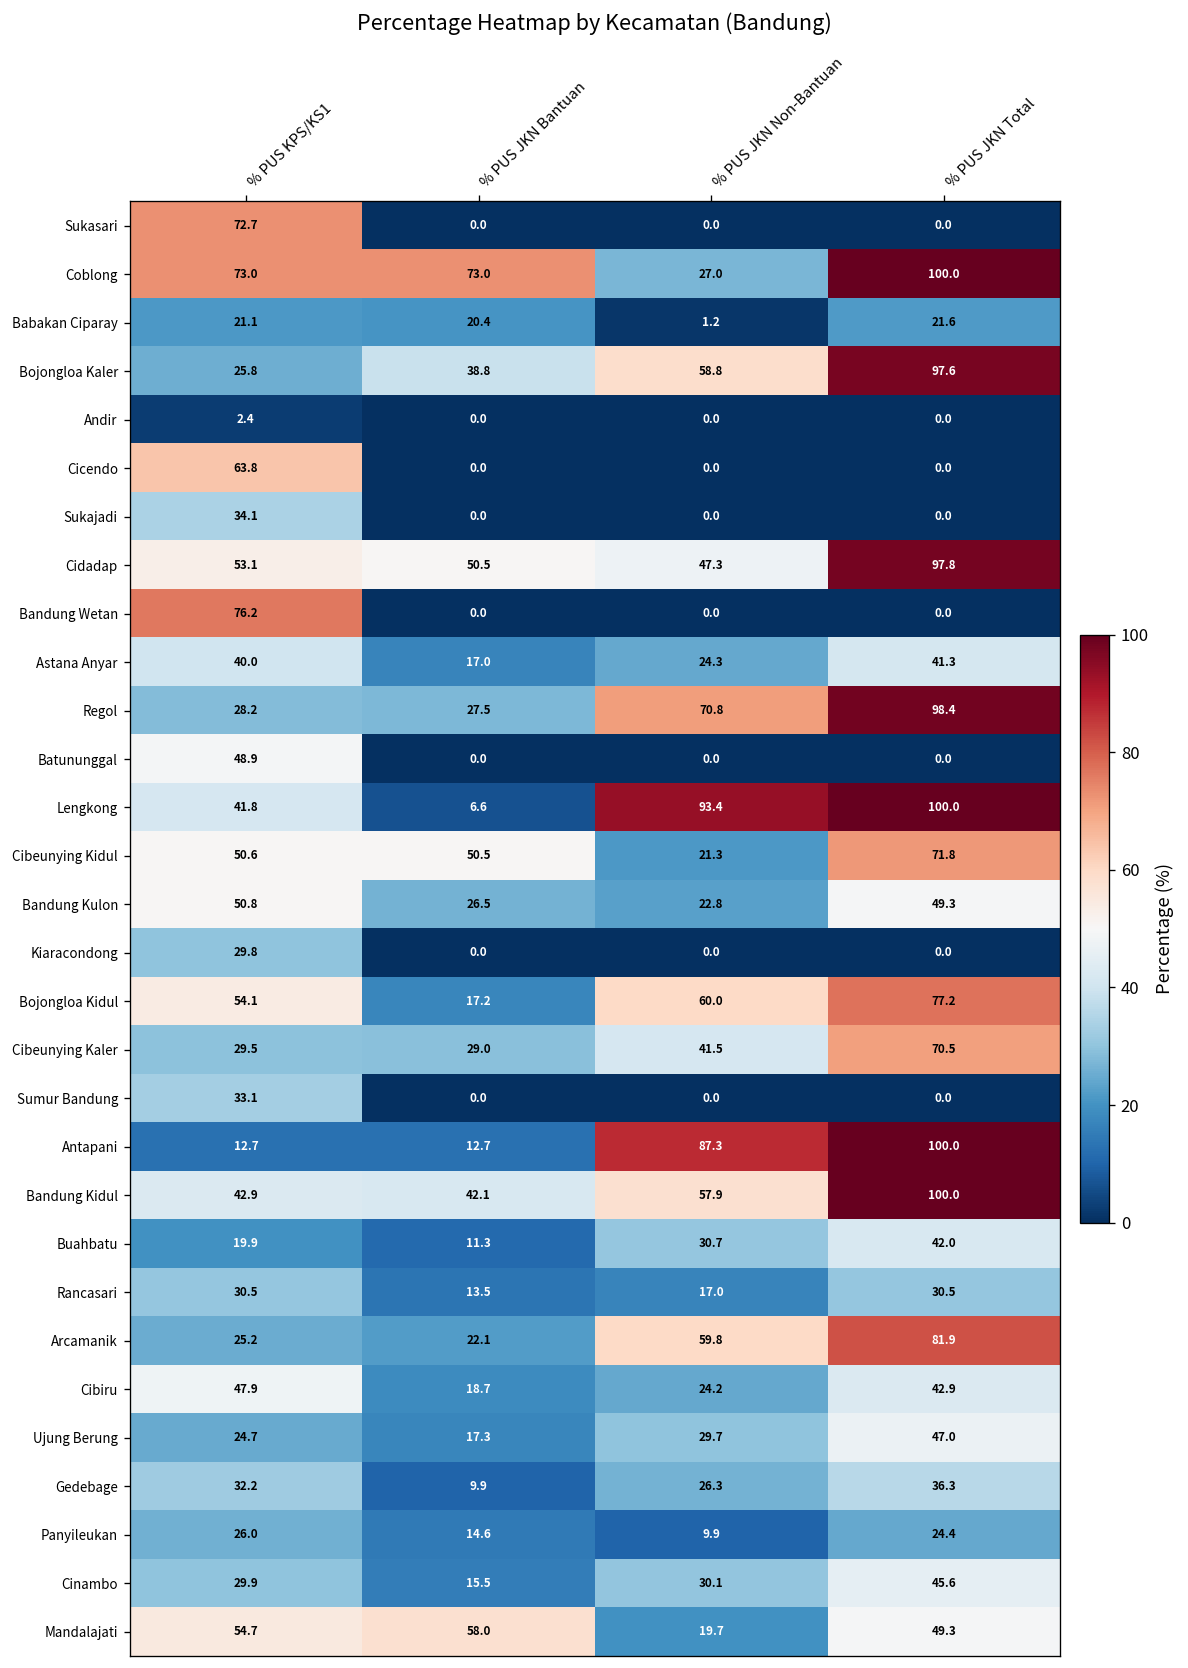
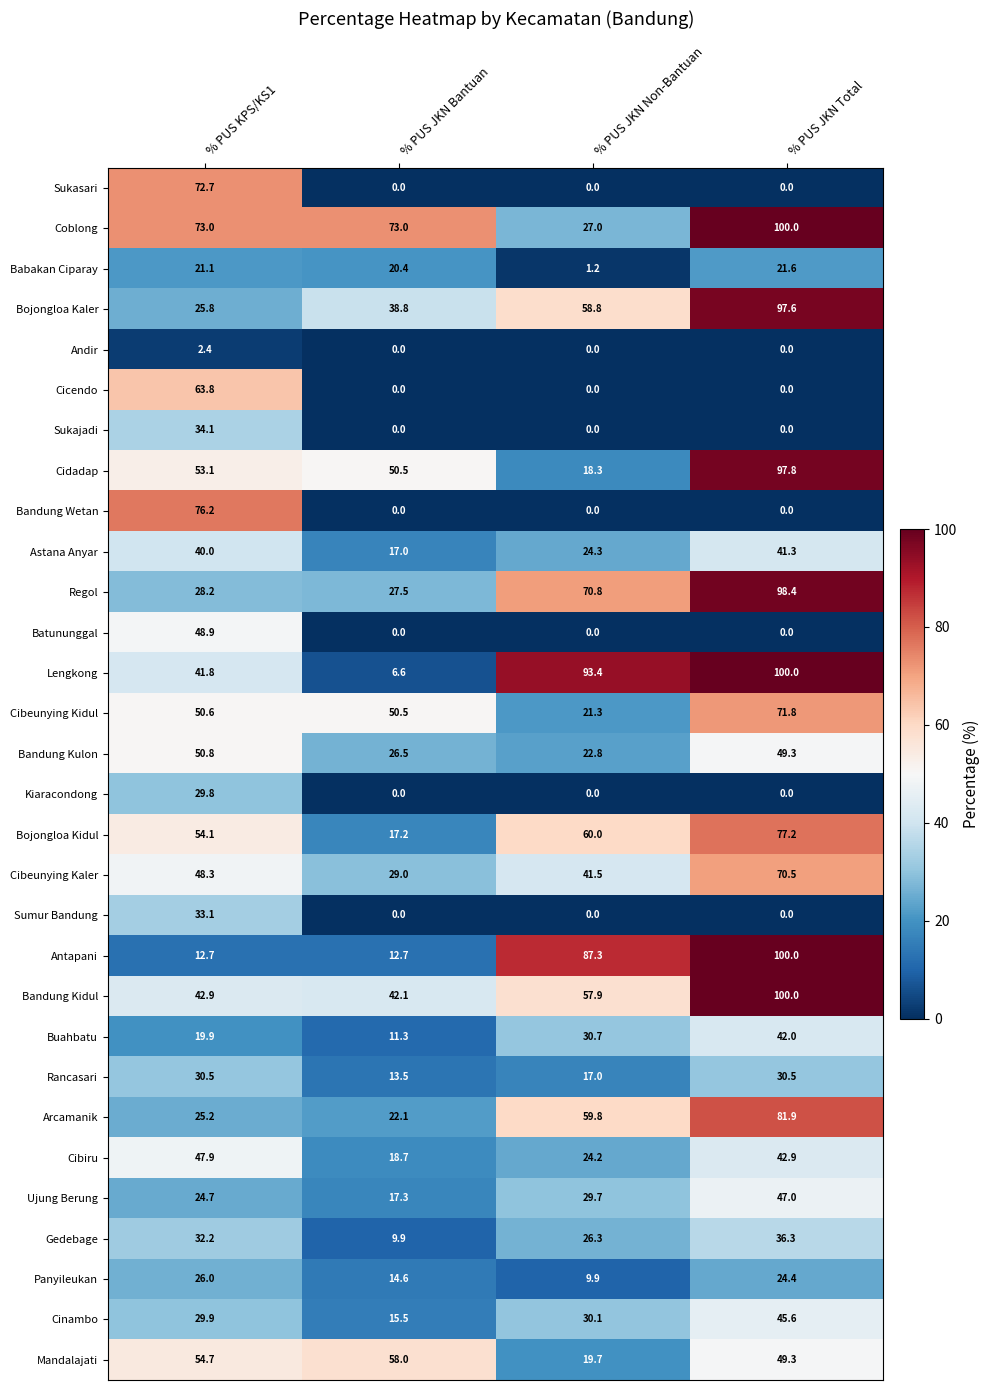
  {
    "Sukasari": {
      "% PUS KPS/KS1": 72.7,
      "% PUS JKN Bantuan": 0.0,
      "% PUS JKN Non-Bantuan": 0.0,
      "% PUS JKN Total": 0.0
    },
    "Coblong": {
      "% PUS KPS/KS1": 73.0,
      "% PUS JKN Bantuan": 73.0,
      "% PUS JKN Non-Bantuan": 27.0,
      "% PUS JKN Total": 100.0
    },
    "Babakan Ciparay": {
      "% PUS KPS/KS1": 21.1,
      "% PUS JKN Bantuan": 20.4,
      "% PUS JKN Non-Bantuan": 1.2,
      "% PUS JKN Total": 21.6
    },
    "Bojongloa Kaler": {
      "% PUS KPS/KS1": 25.8,
      "% PUS JKN Bantuan": 38.8,
      "% PUS JKN Non-Bantuan": 58.8,
      "% PUS JKN Total": 97.6
    },
    "Andir": {
      "% PUS KPS/KS1": 2.4,
      "% PUS JKN Bantuan": 0.0,
      "% PUS JKN Non-Bantuan": 0.0,
      "% PUS JKN Total": 0.0
    },
    "Cicendo": {
      "% PUS KPS/KS1": 63.8,
      "% PUS JKN Bantuan": 0.0,
      "% PUS JKN Non-Bantuan": 0.0,
      "% PUS JKN Total": 0.0
    },
    "Sukajadi": {
      "% PUS KPS/KS1": 34.1,
      "% PUS JKN Bantuan": 0.0,
      "% PUS JKN Non-Bantuan": 0.0,
      "% PUS JKN Total": 0.0
    },
    "Cidadap": {
      "% PUS KPS/KS1": 53.1,
      "% PUS JKN Bantuan": 50.5,
-     "% PUS JKN Non-Bantuan": 47.3,
+     "% PUS JKN Non-Bantuan": 18.3,
      "% PUS JKN Total": 97.8
    },
    "Bandung Wetan": {
      "% PUS KPS/KS1": 76.2,
      "% PUS JKN Bantuan": 0.0,
      "% PUS JKN Non-Bantuan": 0.0,
      "% PUS JKN Total": 0.0
    },
    "Astana Anyar": {
      "% PUS KPS/KS1": 40.0,
      "% PUS JKN Bantuan": 17.0,
      "% PUS JKN Non-Bantuan": 24.3,
      "% PUS JKN Total": 41.3
    },
    "Regol": {
      "% PUS KPS/KS1": 28.2,
      "% PUS JKN Bantuan": 27.5,
      "% PUS JKN Non-Bantuan": 70.8,
      "% PUS JKN Total": 98.4
    },
    "Batununggal": {
      "% PUS KPS/KS1": 48.9,
      "% PUS JKN Bantuan": 0.0,
      "% PUS JKN Non-Bantuan": 0.0,
      "% PUS JKN Total": 0.0
    },
    "Lengkong": {
      "% PUS KPS/KS1": 41.8,
      "% PUS JKN Bantuan": 6.6,
      "% PUS JKN Non-Bantuan": 93.4,
      "% PUS JKN Total": 100.0
    },
    "Cibeunying Kidul": {
      "% PUS KPS/KS1": 50.6,
      "% PUS JKN Bantuan": 50.5,
      "% PUS JKN Non-Bantuan": 21.3,
      "% PUS JKN Total": 71.8
    },
    "Bandung Kulon": {
      "% PUS KPS/KS1": 50.8,
      "% PUS JKN Bantuan": 26.5,
      "% PUS JKN Non-Bantuan": 22.8,
      "% PUS JKN Total": 49.3
    },
    "Kiaracondong": {
      "% PUS KPS/KS1": 29.8,
      "% PUS JKN Bantuan": 0.0,
      "% PUS JKN Non-Bantuan": 0.0,
      "% PUS JKN Total": 0.0
    },
    "Bojongloa Kidul": {
      "% PUS KPS/KS1": 54.1,
      "% PUS JKN Bantuan": 17.2,
      "% PUS JKN Non-Bantuan": 60.0,
      "% PUS JKN Total": 77.2
    },
    "Cibeunying Kaler": {
-     "% PUS KPS/KS1": 29.5,
+     "% PUS KPS/KS1": 48.3,
      "% PUS JKN Bantuan": 29.0,
      "% PUS JKN Non-Bantuan": 41.5,
      "% PUS JKN Total": 70.5
    },
    "Sumur Bandung": {
      "% PUS KPS/KS1": 33.1,
      "% PUS JKN Bantuan": 0.0,
      "% PUS JKN Non-Bantuan": 0.0,
      "% PUS JKN Total": 0.0
    },
    "Antapani": {
      "% PUS KPS/KS1": 12.7,
      "% PUS JKN Bantuan": 12.7,
      "% PUS JKN Non-Bantuan": 87.3,
      "% PUS JKN Total": 100.0
    },
    "Bandung Kidul": {
      "% PUS KPS/KS1": 42.9,
      "% PUS JKN Bantuan": 42.1,
      "% PUS JKN Non-Bantuan": 57.9,
      "% PUS JKN Total": 100.0
    },
    "Buahbatu": {
      "% PUS KPS/KS1": 19.9,
      "% PUS JKN Bantuan": 11.3,
      "% PUS JKN Non-Bantuan": 30.7,
      "% PUS JKN Total": 42.0
    },
    "Rancasari": {
      "% PUS KPS/KS1": 30.5,
      "% PUS JKN Bantuan": 13.5,
      "% PUS JKN Non-Bantuan": 17.0,
      "% PUS JKN Total": 30.5
    },
    "Arcamanik": {
      "% PUS KPS/KS1": 25.2,
      "% PUS JKN Bantuan": 22.1,
      "% PUS JKN Non-Bantuan": 59.8,
      "% PUS JKN Total": 81.9
    },
    "Cibiru": {
      "% PUS KPS/KS1": 47.9,
      "% PUS JKN Bantuan": 18.7,
      "% PUS JKN Non-Bantuan": 24.2,
      "% PUS JKN Total": 42.9
    },
    "Ujung Berung": {
      "% PUS KPS/KS1": 24.7,
      "% PUS JKN Bantuan": 17.3,
      "% PUS JKN Non-Bantuan": 29.7,
      "% PUS JKN Total": 47.0
    },
    "Gedebage": {
      "% PUS KPS/KS1": 32.2,
      "% PUS JKN Bantuan": 9.9,
      "% PUS JKN Non-Bantuan": 26.3,
      "% PUS JKN Total": 36.3
    },
    "Panyileukan": {
      "% PUS KPS/KS1": 26.0,
      "% PUS JKN Bantuan": 14.6,
      "% PUS JKN Non-Bantuan": 9.9,
      "% PUS JKN Total": 24.4
    },
    "Cinambo": {
      "% PUS KPS/KS1": 29.9,
      "% PUS JKN Bantuan": 15.5,
      "% PUS JKN Non-Bantuan": 30.1,
      "% PUS JKN Total": 45.6
    },
    "Mandalajati": {
      "% PUS KPS/KS1": 54.7,
      "% PUS JKN Bantuan": 58.0,
      "% PUS JKN Non-Bantuan": 19.7,
      "% PUS JKN Total": 49.3
    }
  }
